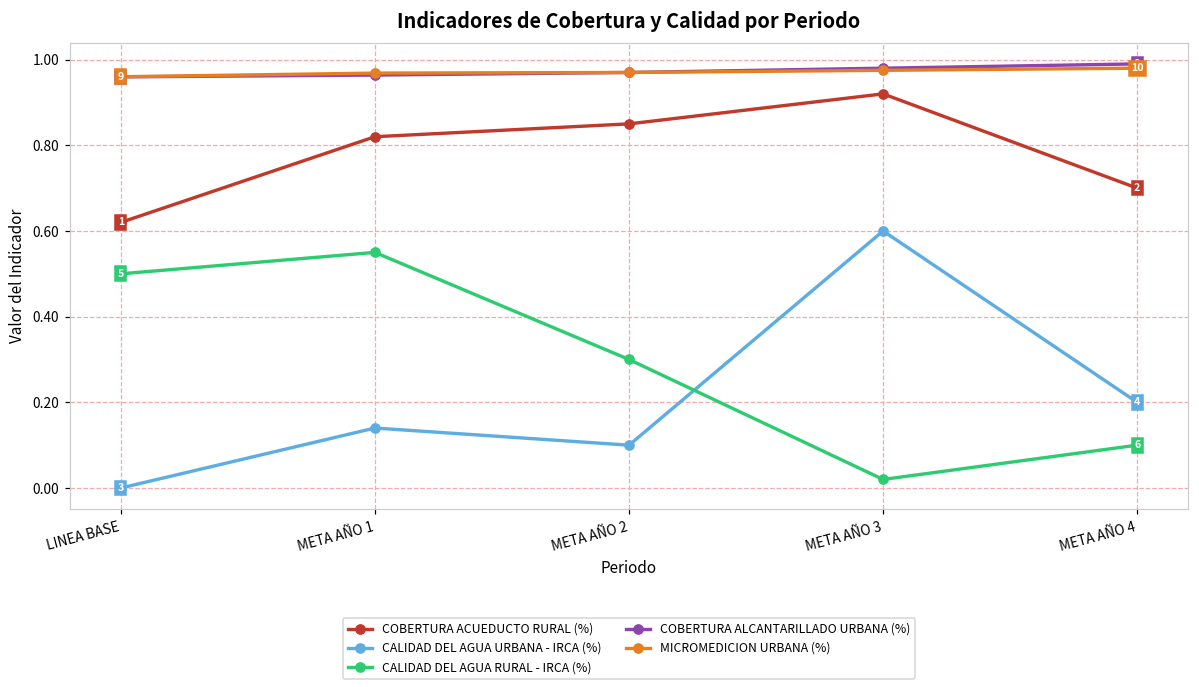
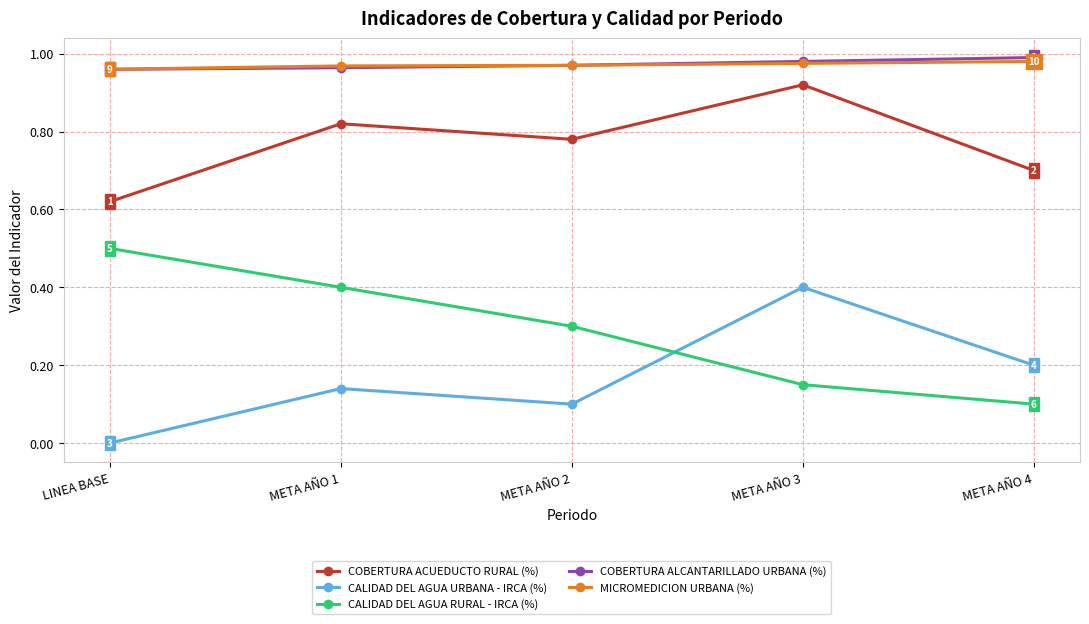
  {
    "COBERTURA ACUEDUCTO RURAL (%)": {
      "META AÑO 1": 0.82,
-     "META AÑO 2": 0.85,
+     "META AÑO 2": 0.78,
      "META AÑO 3": 0.92
    },
    "CALIDAD DEL AGUA URBANA - IRCA (%)": {
      "META AÑO 1": 0.14,
      "META AÑO 2": 0.1,
-     "META AÑO 3": 0.6
+     "META AÑO 3": 0.4
    },
    "CALIDAD DEL AGUA RURAL - IRCA (%)": {
-     "META AÑO 1": 0.55,
+     "META AÑO 1": 0.40,
      "META AÑO 2": 0.30,
-     "META AÑO 3": 0.02
+     "META AÑO 3": 0.15
    }
  }
